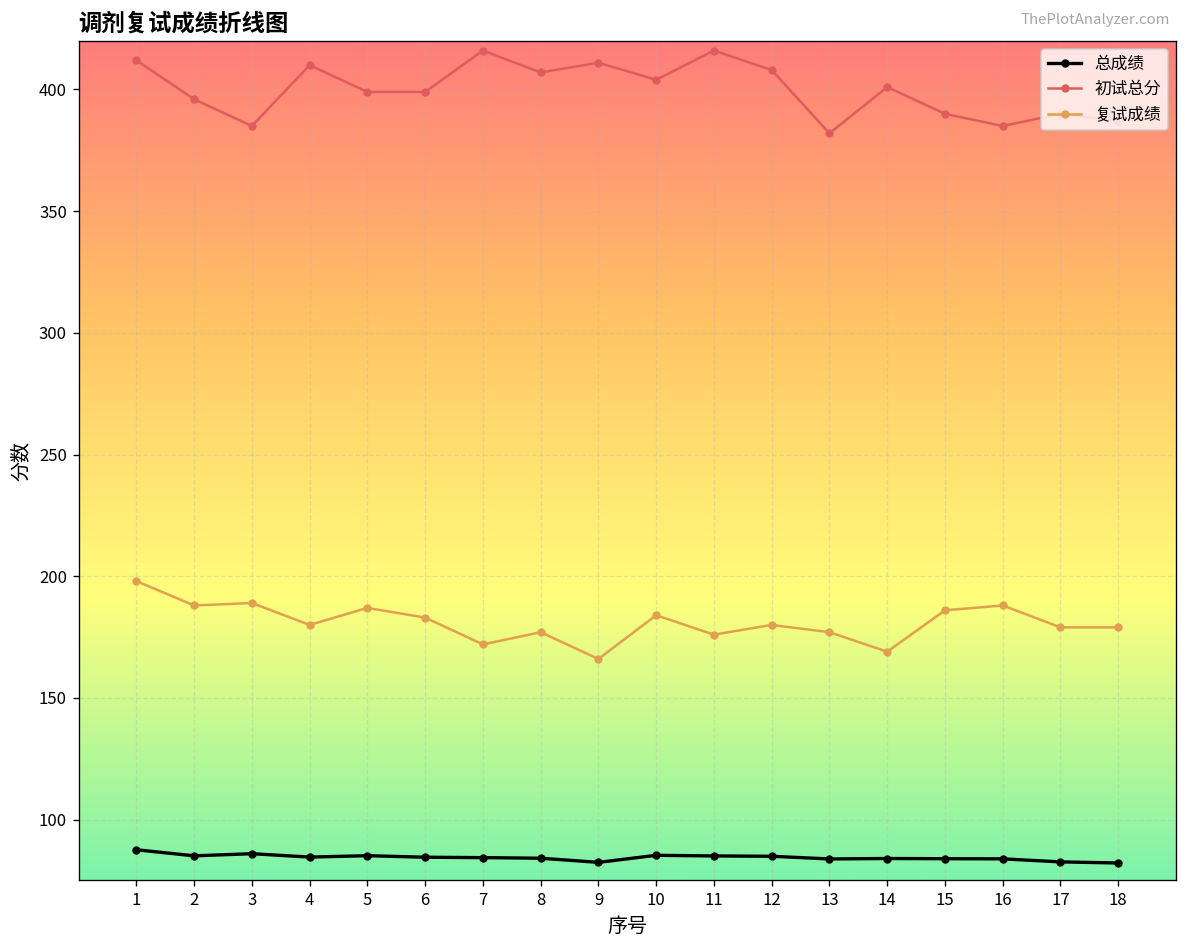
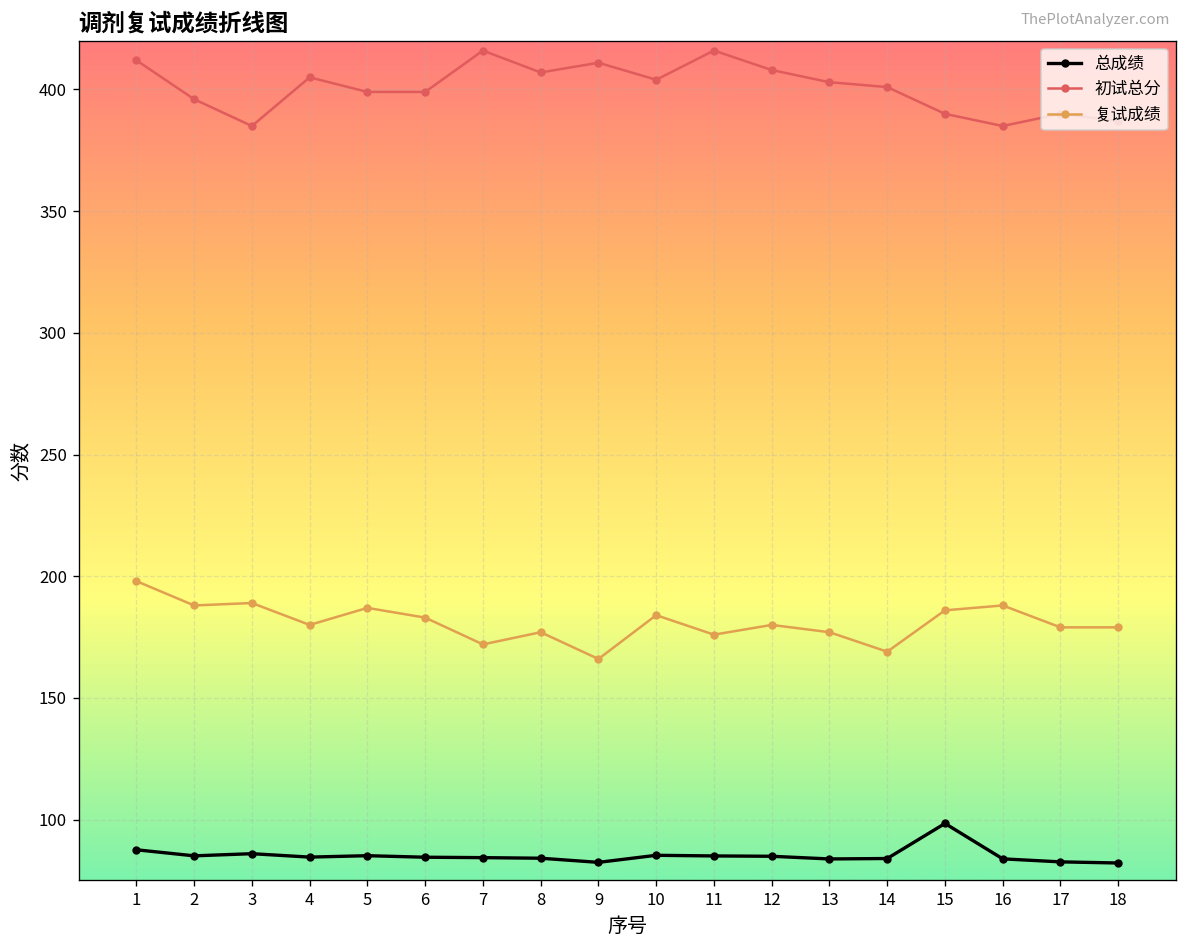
  {
    "总成绩": {
      "1": 88,
      "2": 85,
      "3": 86,
      "4": 85,
      "5": 85,
      "6": 85,
      "7": 84,
      "8": 84,
      "9": 82,
      "10": 85,
      "11": 85,
      "12": 85,
      "13": 84,
      "14": 84,
-     "15": 84,
+     "15": 98,
      "16": 84,
      "17": 83,
      "18": 82
    },
    "初试总分": {
      "1": 412,
      "2": 396,
      "3": 385,
-     "4": 410,
+     "4": 405,
      "5": 399,
      "6": 399,
      "7": 416,
      "8": 407,
      "9": 411,
      "10": 404,
      "11": 416,
      "12": 408,
-     "13": 382,
+     "13": 403,
      "14": 401,
      "15": 390,
      "16": 385
    },
    "复试成绩": {
      "1": 198,
      "2": 188,
      "3": 189,
      "4": 180,
      "5": 187,
      "6": 183,
      "7": 172,
      "8": 177,
      "9": 166,
      "10": 184,
      "11": 176,
      "12": 180,
      "13": 177,
      "14": 169,
      "15": 186,
      "16": 188,
      "17": 179,
      "18": 179
    }
  }
